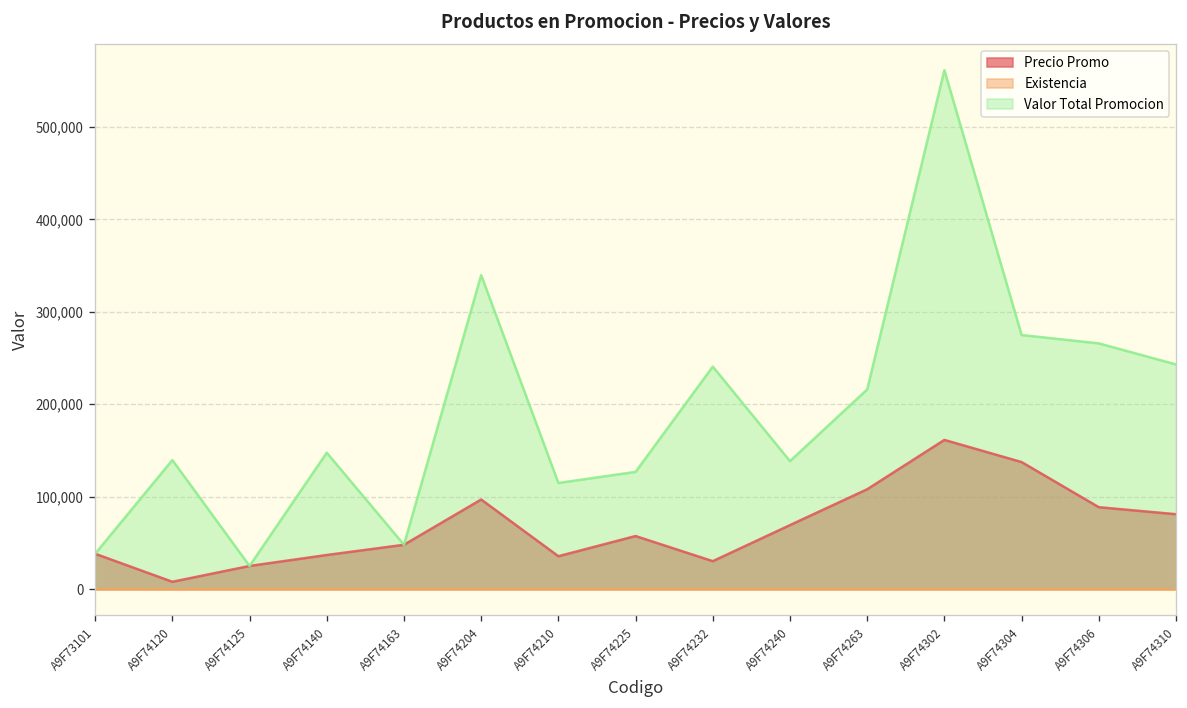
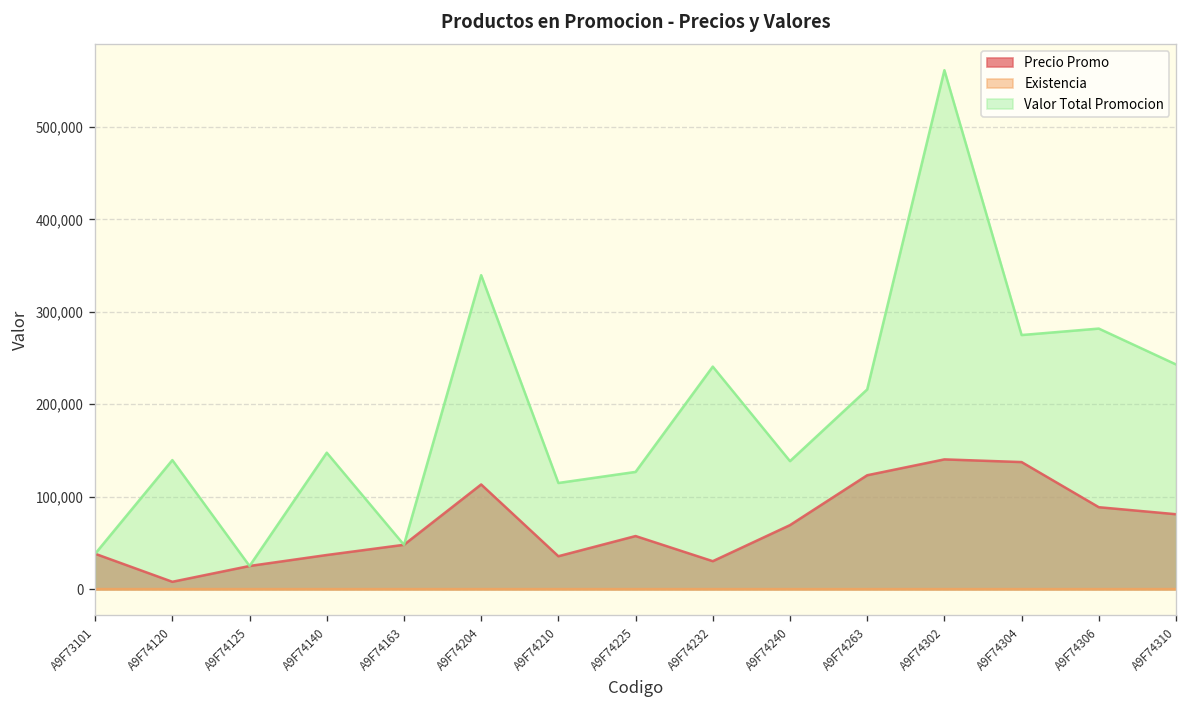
  {
    "Precio Promo": {
      "A9F74120": "10,000",
      "A9F74140": "40,000",
-     "A9F74204": "100,000",
+     "A9F74204": "110,000",
      "A9F74210": "40,000",
      "A9F74225": "60,000",
      "A9F74232": "30,000",
      "A9F74240": "70,000",
-     "A9F74263": "110,000",
-     "A9F74302": "160,000",
+     "A9F74263": "120,000",
+     "A9F74302": "140,000",
      "A9F74304": "140,000",
      "A9F74306": "90,000",
      "A9F74310": "80,000"
    },
    "Existencia": {
      "A9F73101": "0",
      "A9F74120": "0",
      "A9F74125": "0",
      "A9F74140": "0",
      "A9F74163": "0",
      "A9F74204": "0",
      "A9F74210": "0",
      "A9F74225": "0",
      "A9F74232": "0",
      "A9F74240": "0",
      "A9F74263": "0",
      "A9F74302": "0",
      "A9F74304": "0",
      "A9F74306": "0",
      "A9F74310": "0"
    },
    "Valor Total Promocion": {
      "A9F74120": "140,000",
      "A9F74140": "150,000",
      "A9F74204": "340,000",
      "A9F74210": "110,000",
      "A9F74225": "130,000",
      "A9F74232": "240,000",
      "A9F74240": "140,000",
      "A9F74263": "220,000",
      "A9F74302": "560,000",
      "A9F74304": "270,000",
-     "A9F74306": "270,000",
+     "A9F74306": "280,000",
      "A9F74310": "240,000"
    }
  }
